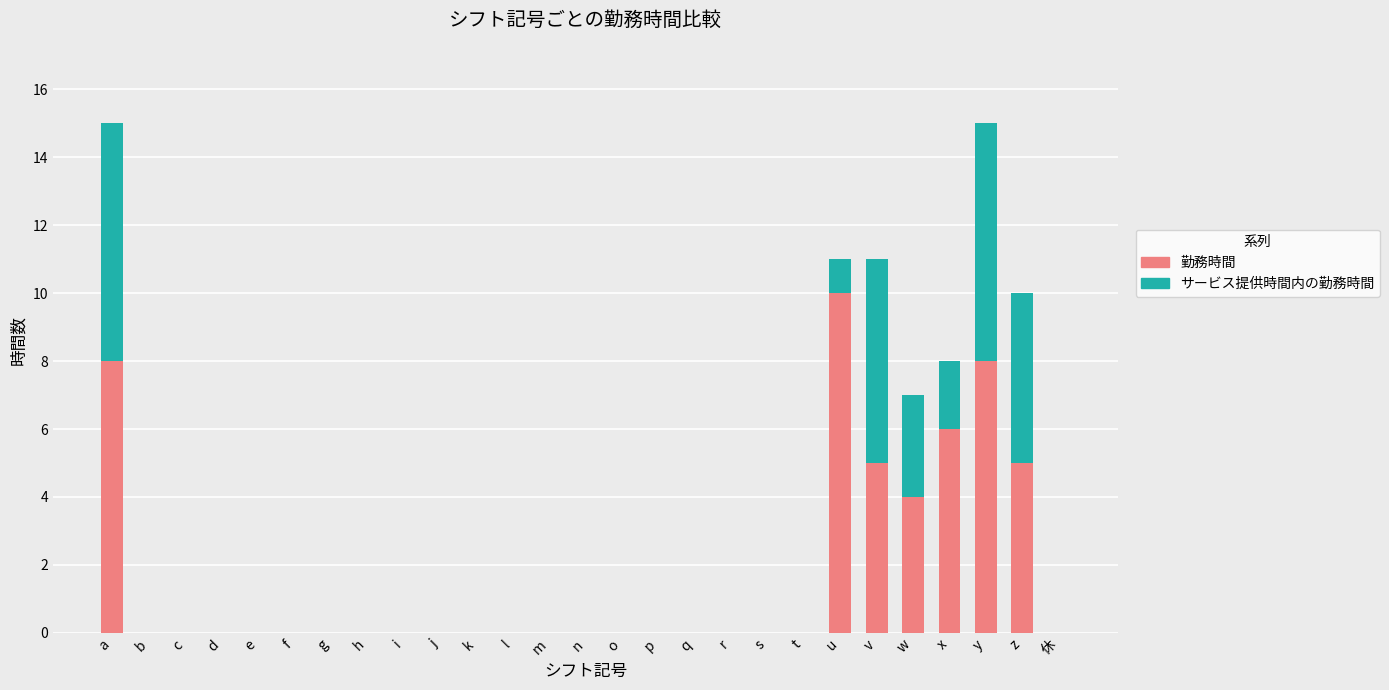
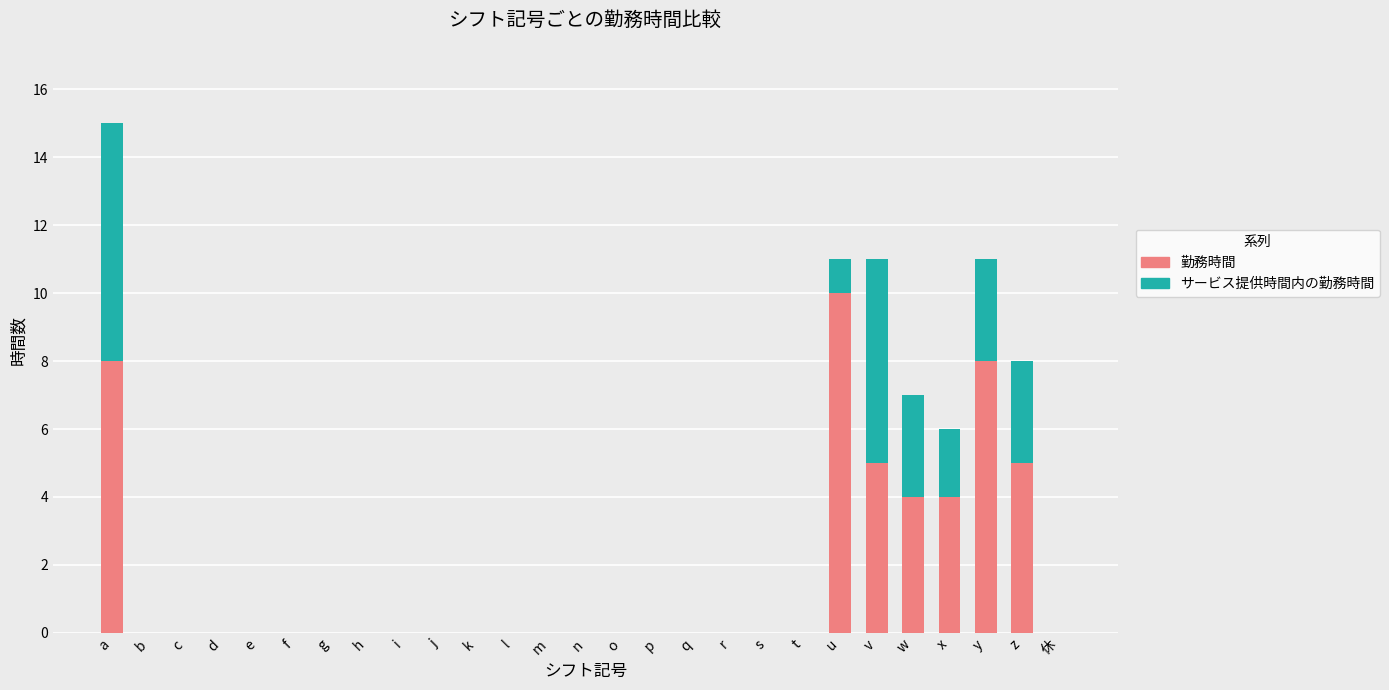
  {
    "勤務時間": {
      "a": 8,
      "b": 0,
      "c": 0,
      "d": 0,
      "e": 0,
      "f": 0,
      "g": 0,
      "h": 0,
      "i": 0,
      "j": 0,
      "k": 0,
      "l": 0,
      "m": 0,
      "n": 0,
      "o": 0,
      "p": 0,
      "q": 0,
      "r": 0,
      "s": 0,
      "t": 0,
      "u": 10,
      "v": 5,
      "w": 4,
-     "x": 6,
+     "x": 4,
      "y": 8,
      "z": 5,
      "休": 0
    },
    "サービス提供時間内の勤務時間": {
      "a": 7,
      "b": 0,
      "c": 0,
      "d": 0,
      "e": 0,
      "f": 0,
      "g": 0,
      "h": 0,
      "i": 0,
      "j": 0,
      "k": 0,
      "l": 0,
      "m": 0,
      "n": 0,
      "o": 0,
      "p": 0,
      "q": 0,
      "r": 0,
      "s": 0,
      "t": 0,
      "u": 1,
      "v": 6,
      "w": 3,
      "x": 2,
-     "y": 7,
-     "z": 5,
+     "y": 3,
+     "z": 3,
      "休": 0
    }
  }
